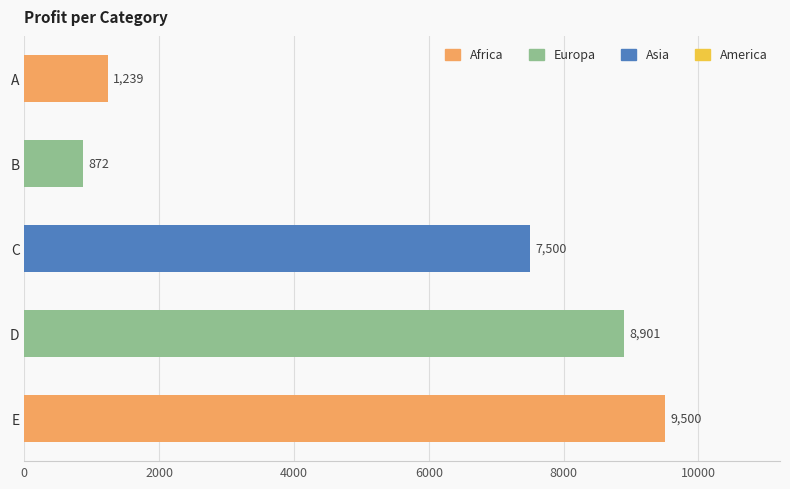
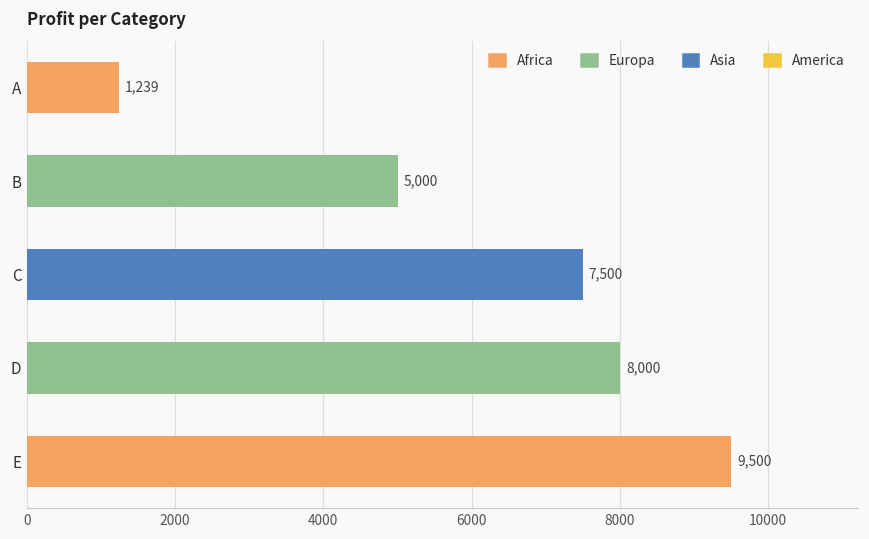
  {
    "A": "1,239",
-   "B": "872",
+   "B": "5,000",
    "C": "7,500",
-   "D": "8,901",
+   "D": "8,000",
    "E": "9,500"
  }
